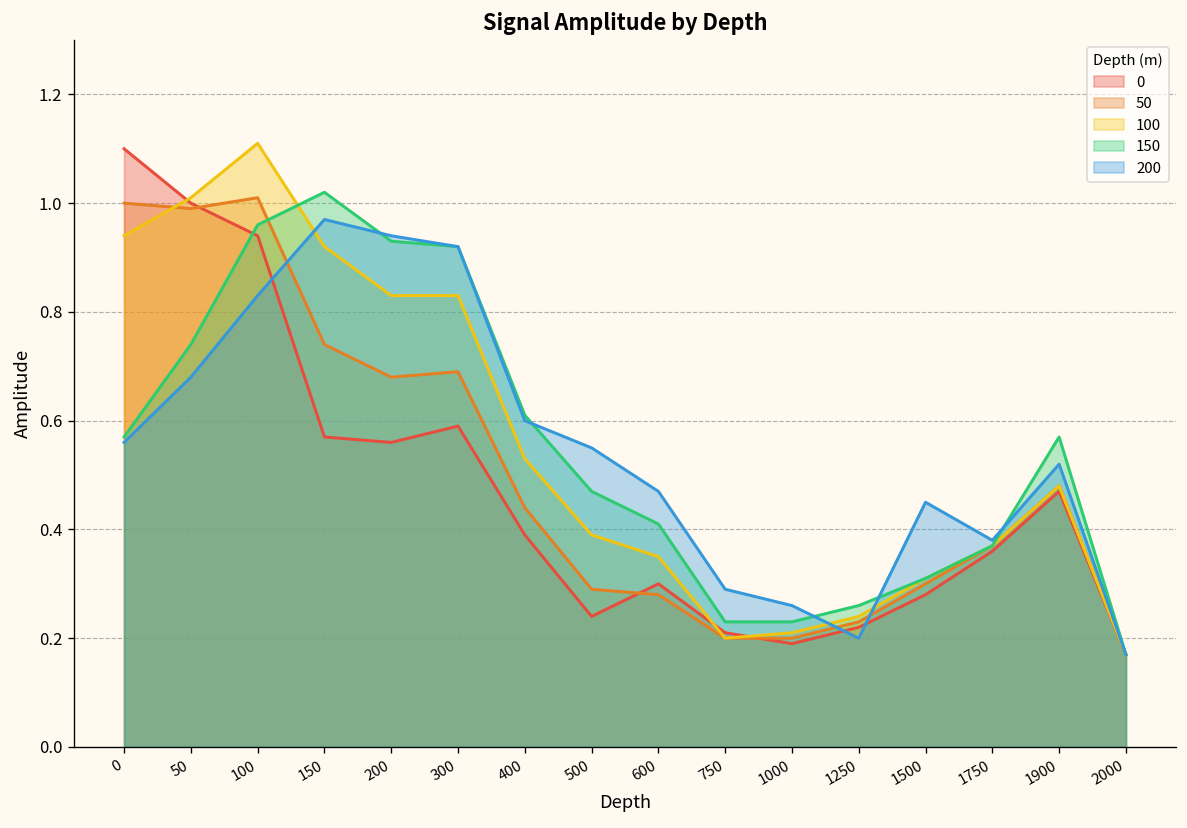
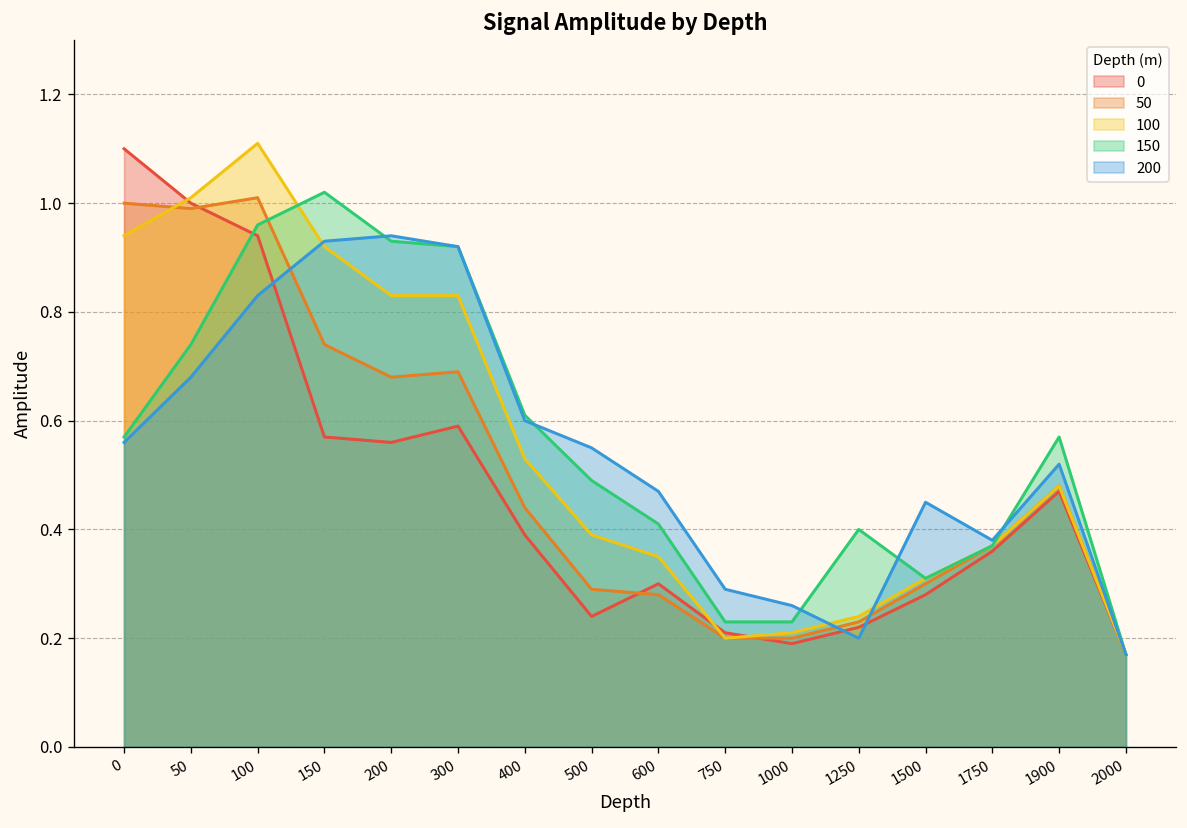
  {
    "150": {
      "0": 0.57,
      "50": 0.74,
      "100": 0.96,
      "150": 1.02,
      "200": 0.93,
      "400": 0.61,
-     "500": 0.47,
+     "500": 0.49,
      "600": 0.41,
      "750": 0.23,
      "1000": 0.23,
-     "1250": 0.26,
+     "1250": 0.40,
      "1900": 0.57
    },
    "200": {
      "0": 0.56,
      "50": 0.68,
      "100": 0.83,
-     "150": 0.97,
+     "150": 0.93,
      "200": 0.94,
      "400": 0.60,
      "500": 0.55,
      "600": 0.47,
      "750": 0.29,
      "1000": 0.26,
      "1250": 0.20,
      "1500": 0.45,
      "1750": 0.38,
      "1900": 0.52
    }
  }
